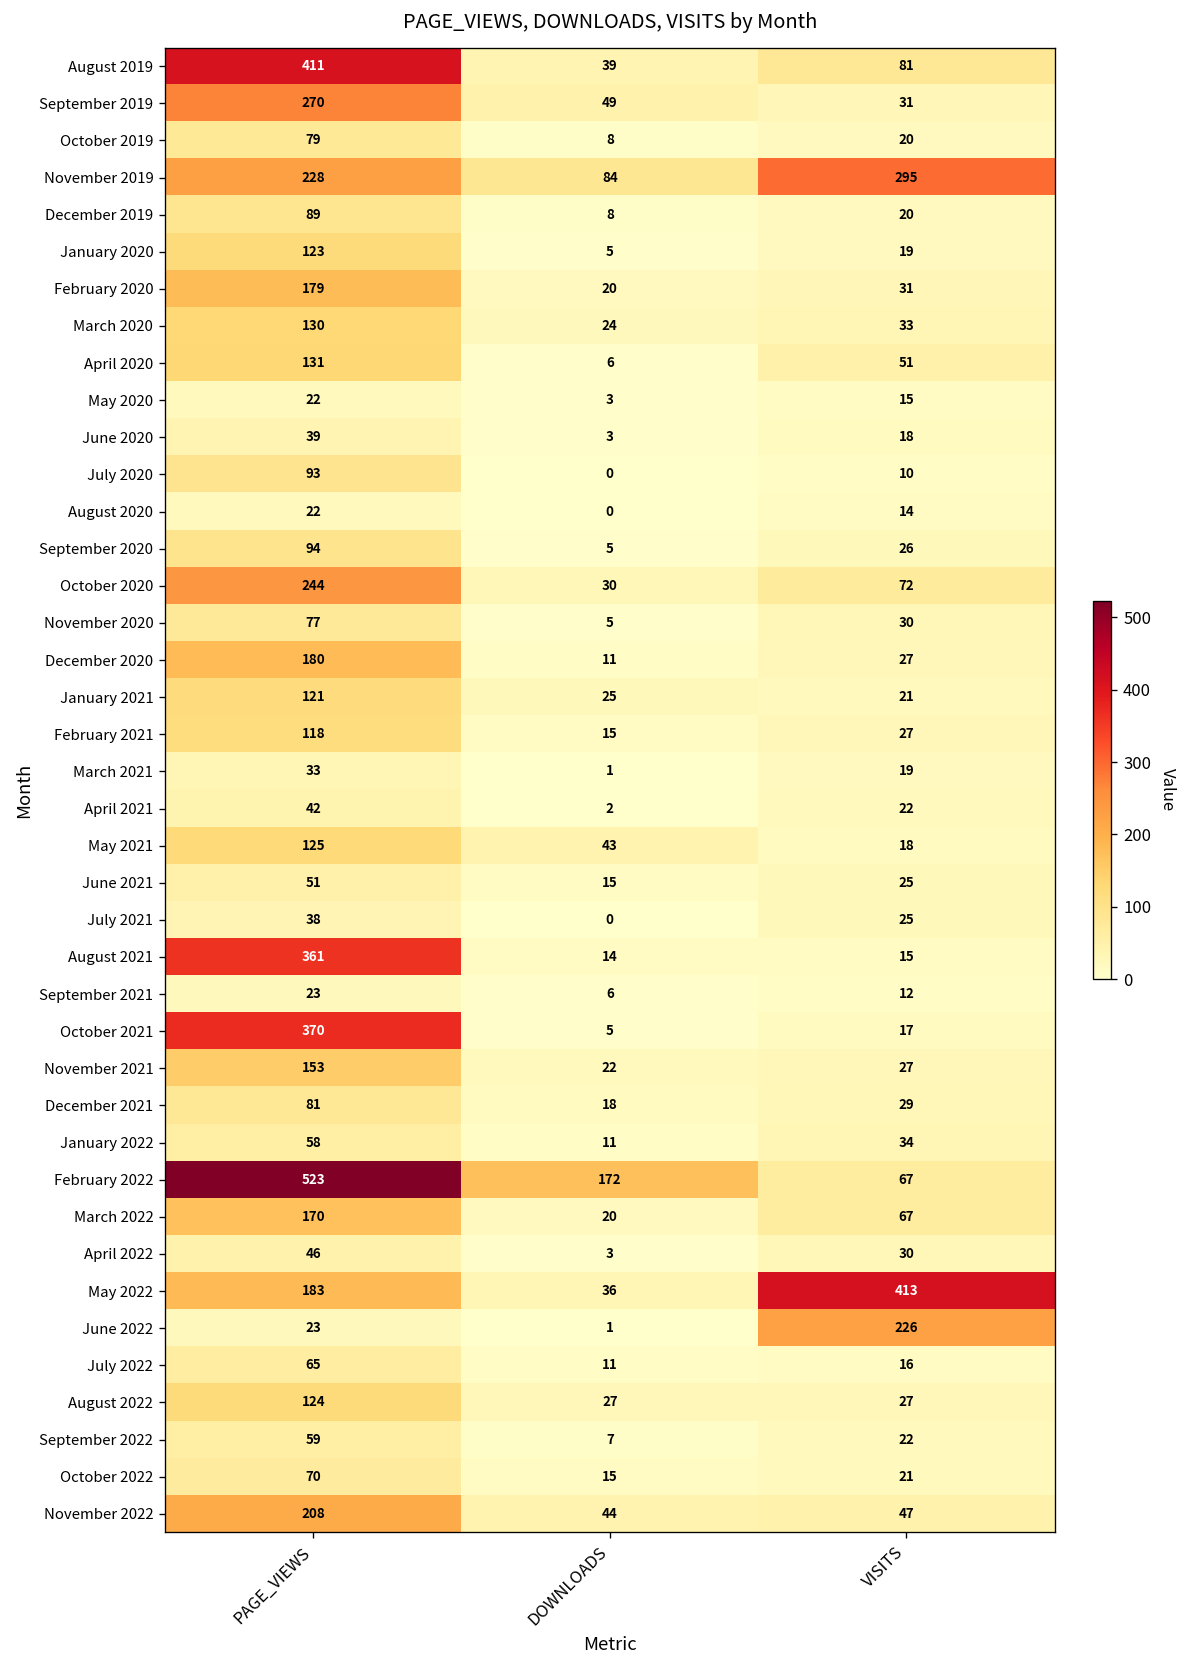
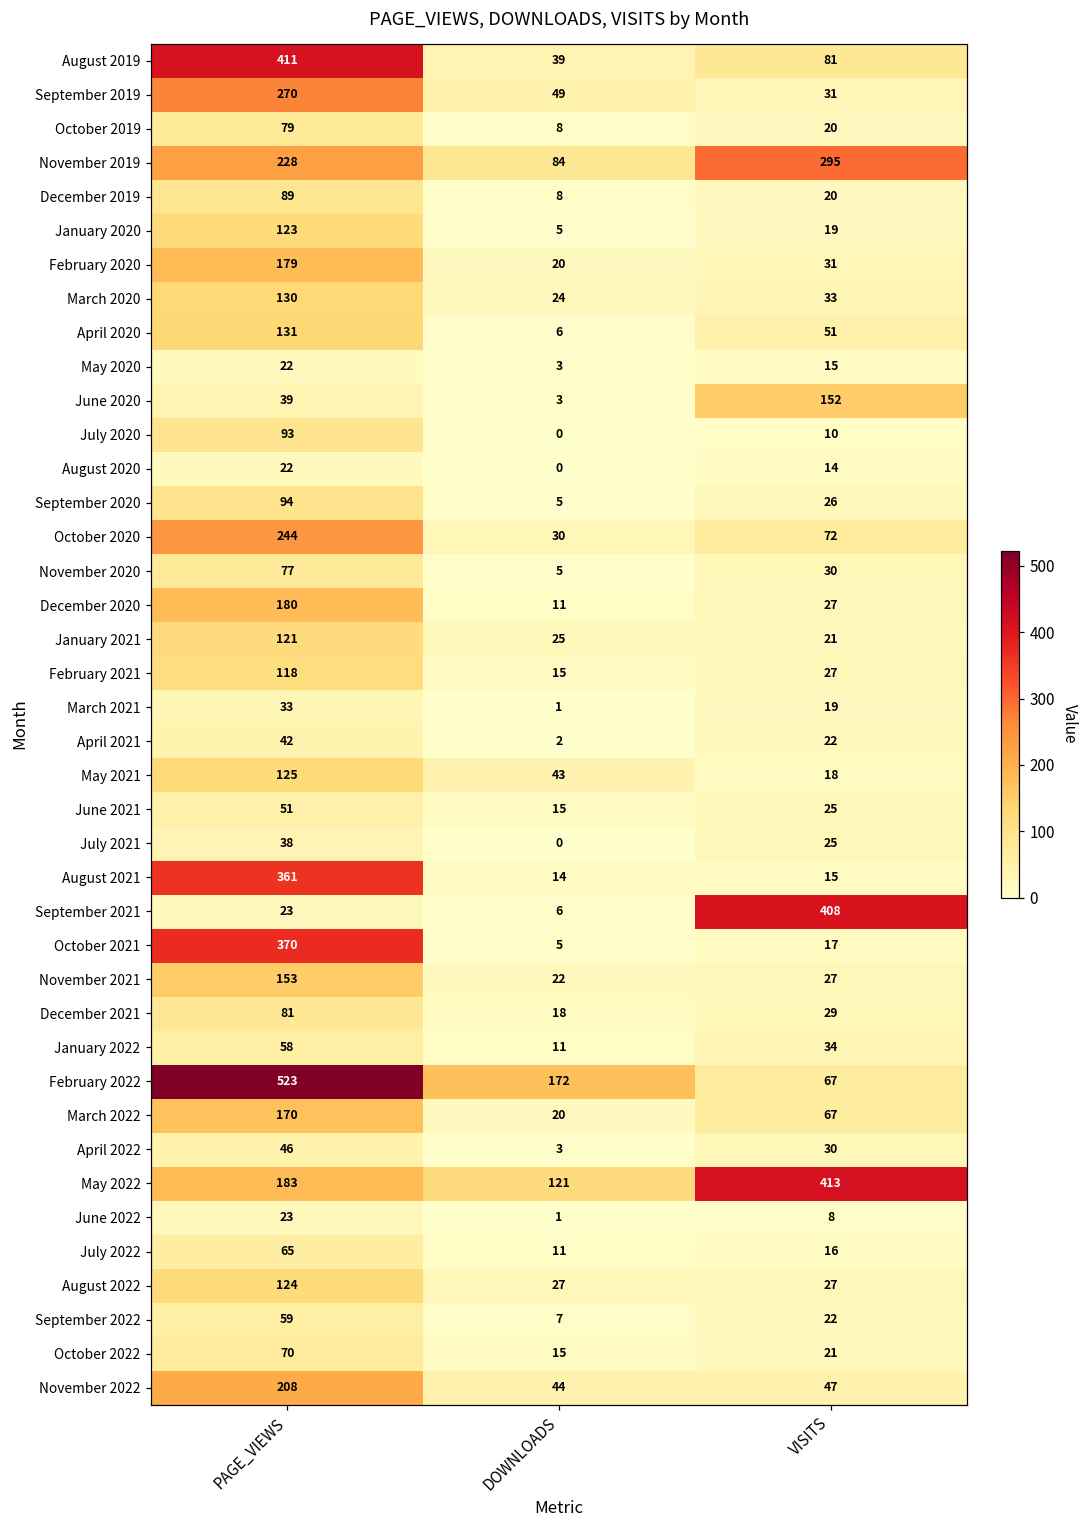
  {
    "August 2019": {
      "PAGE_VIEWS": 411,
      "DOWNLOADS": 39,
      "VISITS": 81
    },
    "September 2019": {
      "PAGE_VIEWS": 270,
      "DOWNLOADS": 49,
      "VISITS": 31
    },
    "October 2019": {
      "PAGE_VIEWS": 79,
      "DOWNLOADS": 8,
      "VISITS": 20
    },
    "November 2019": {
      "PAGE_VIEWS": 228,
      "DOWNLOADS": 84,
      "VISITS": 295
    },
    "December 2019": {
      "PAGE_VIEWS": 89,
      "DOWNLOADS": 8,
      "VISITS": 20
    },
    "January 2020": {
      "PAGE_VIEWS": 123,
      "DOWNLOADS": 5,
      "VISITS": 19
    },
    "February 2020": {
      "PAGE_VIEWS": 179,
      "DOWNLOADS": 20,
      "VISITS": 31
    },
    "March 2020": {
      "PAGE_VIEWS": 130,
      "DOWNLOADS": 24,
      "VISITS": 33
    },
    "April 2020": {
      "PAGE_VIEWS": 131,
      "DOWNLOADS": 6,
      "VISITS": 51
    },
    "May 2020": {
      "PAGE_VIEWS": 22,
      "DOWNLOADS": 3,
      "VISITS": 15
    },
    "June 2020": {
      "PAGE_VIEWS": 39,
      "DOWNLOADS": 3,
-     "VISITS": 18
+     "VISITS": 152
    },
    "July 2020": {
      "PAGE_VIEWS": 93,
      "DOWNLOADS": 0,
      "VISITS": 10
    },
    "August 2020": {
      "PAGE_VIEWS": 22,
      "DOWNLOADS": 0,
      "VISITS": 14
    },
    "September 2020": {
      "PAGE_VIEWS": 94,
      "DOWNLOADS": 5,
      "VISITS": 26
    },
    "October 2020": {
      "PAGE_VIEWS": 244,
      "DOWNLOADS": 30,
      "VISITS": 72
    },
    "November 2020": {
      "PAGE_VIEWS": 77,
      "DOWNLOADS": 5,
      "VISITS": 30
    },
    "December 2020": {
      "PAGE_VIEWS": 180,
      "DOWNLOADS": 11,
      "VISITS": 27
    },
    "January 2021": {
      "PAGE_VIEWS": 121,
      "DOWNLOADS": 25,
      "VISITS": 21
    },
    "February 2021": {
      "PAGE_VIEWS": 118,
      "DOWNLOADS": 15,
      "VISITS": 27
    },
    "March 2021": {
      "PAGE_VIEWS": 33,
      "DOWNLOADS": 1,
      "VISITS": 19
    },
    "April 2021": {
      "PAGE_VIEWS": 42,
      "DOWNLOADS": 2,
      "VISITS": 22
    },
    "May 2021": {
      "PAGE_VIEWS": 125,
      "DOWNLOADS": 43,
      "VISITS": 18
    },
    "June 2021": {
      "PAGE_VIEWS": 51,
      "DOWNLOADS": 15,
      "VISITS": 25
    },
    "July 2021": {
      "PAGE_VIEWS": 38,
      "DOWNLOADS": 0,
      "VISITS": 25
    },
    "August 2021": {
      "PAGE_VIEWS": 361,
      "DOWNLOADS": 14,
      "VISITS": 15
    },
    "September 2021": {
      "PAGE_VIEWS": 23,
      "DOWNLOADS": 6,
-     "VISITS": 12
+     "VISITS": 408
    },
    "October 2021": {
      "PAGE_VIEWS": 370,
      "DOWNLOADS": 5,
      "VISITS": 17
    },
    "November 2021": {
      "PAGE_VIEWS": 153,
      "DOWNLOADS": 22,
      "VISITS": 27
    },
    "December 2021": {
      "PAGE_VIEWS": 81,
      "DOWNLOADS": 18,
      "VISITS": 29
    },
    "January 2022": {
      "PAGE_VIEWS": 58,
      "DOWNLOADS": 11,
      "VISITS": 34
    },
    "February 2022": {
      "PAGE_VIEWS": 523,
      "DOWNLOADS": 172,
      "VISITS": 67
    },
    "March 2022": {
      "PAGE_VIEWS": 170,
      "DOWNLOADS": 20,
      "VISITS": 67
    },
    "April 2022": {
      "PAGE_VIEWS": 46,
      "DOWNLOADS": 3,
      "VISITS": 30
    },
    "May 2022": {
      "PAGE_VIEWS": 183,
-     "DOWNLOADS": 36,
+     "DOWNLOADS": 121,
      "VISITS": 413
    },
    "June 2022": {
      "PAGE_VIEWS": 23,
      "DOWNLOADS": 1,
-     "VISITS": 226
+     "VISITS": 8
    },
    "July 2022": {
      "PAGE_VIEWS": 65,
      "DOWNLOADS": 11,
      "VISITS": 16
    },
    "August 2022": {
      "PAGE_VIEWS": 124,
      "DOWNLOADS": 27,
      "VISITS": 27
    },
    "September 2022": {
      "PAGE_VIEWS": 59,
      "DOWNLOADS": 7,
      "VISITS": 22
    },
    "October 2022": {
      "PAGE_VIEWS": 70,
      "DOWNLOADS": 15,
      "VISITS": 21
    },
    "November 2022": {
      "PAGE_VIEWS": 208,
      "DOWNLOADS": 44,
      "VISITS": 47
    }
  }
